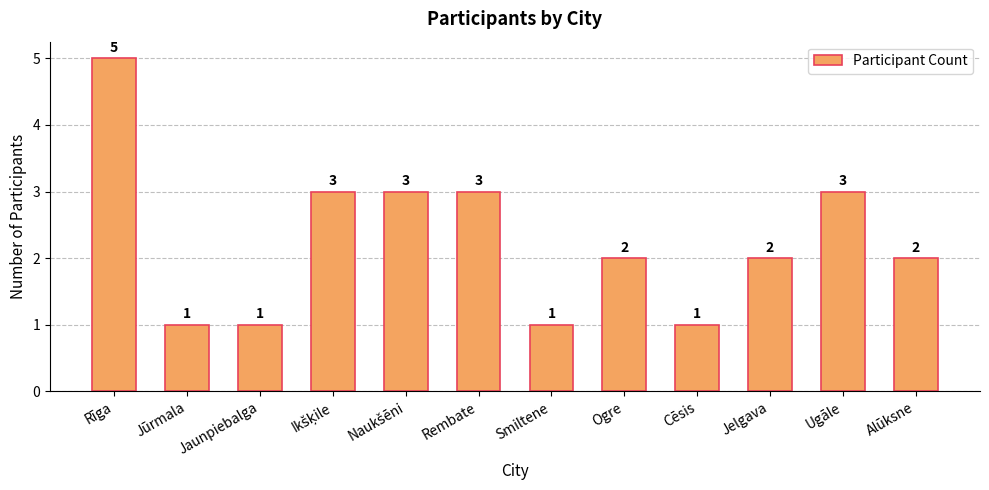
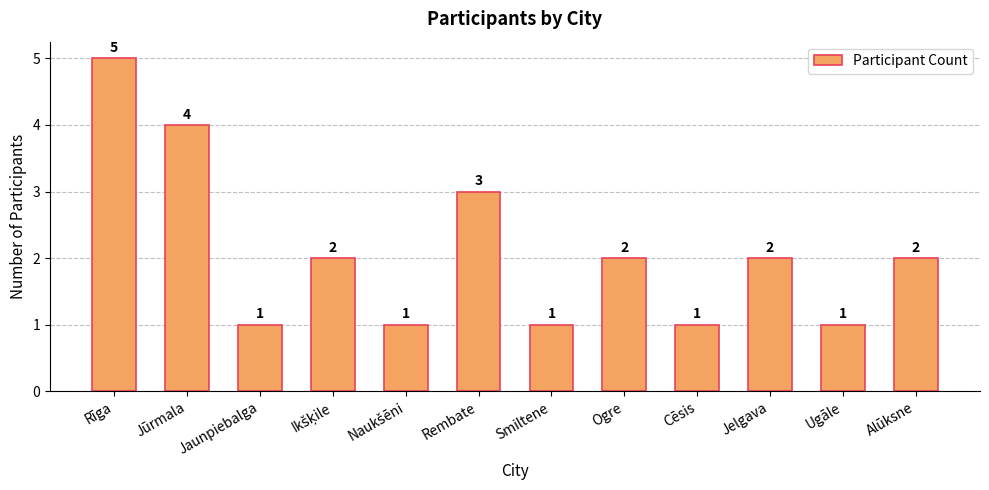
  {
    "Rīga": 5,
-   "Jūrmala": 1,
+   "Jūrmala": 4,
    "Jaunpiebalga": 1,
-   "Ikšķile": 3,
-   "Naukšēni": 3,
+   "Ikšķile": 2,
+   "Naukšēni": 1,
    "Rembate": 3,
    "Smiltene": 1,
    "Ogre": 2,
    "Cēsis": 1,
    "Jelgava": 2,
-   "Ugāle": 3,
+   "Ugāle": 1,
    "Alūksne": 2
  }
